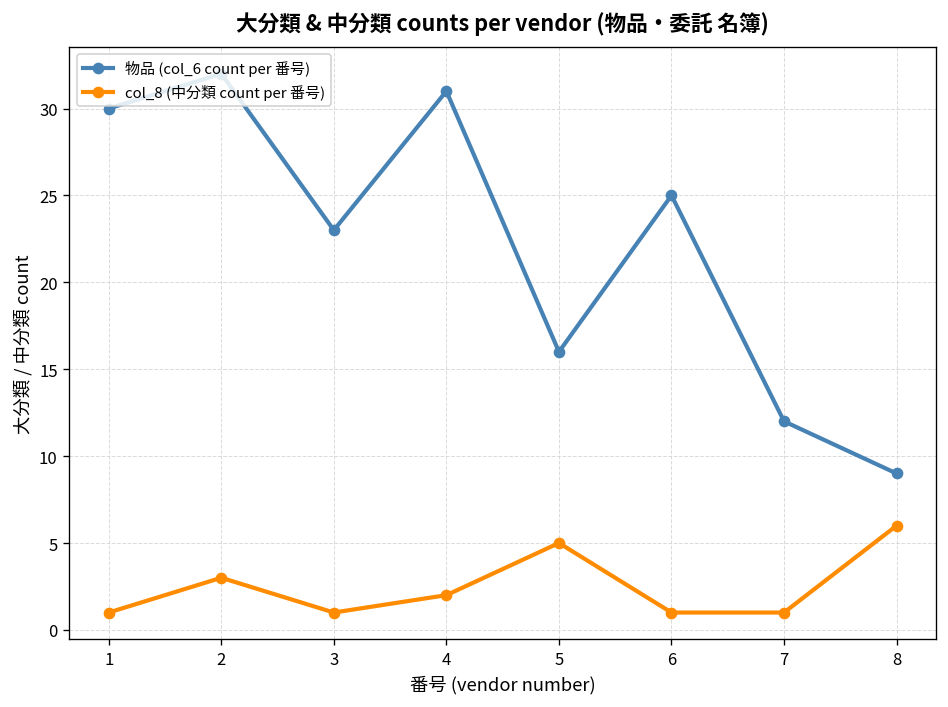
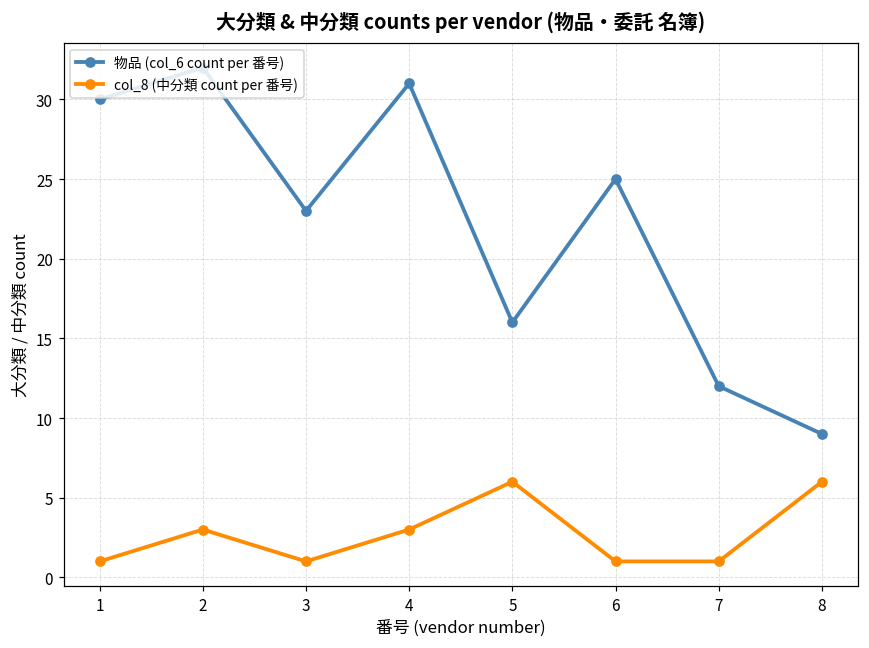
  {
    "物品 (col_6 count per 番号)": {
      "1": 30,
      "3": 23,
      "4": 31,
      "5": 16,
      "6": 25,
      "7": 12,
      "8": 9
    },
    "col_8 (中分類 count per 番号)": {
      "1": 1,
      "2": 3,
      "3": 1,
-     "4": 2,
-     "5": 5,
+     "4": 3,
+     "5": 6,
      "6": 1,
      "7": 1,
      "8": 6
    }
  }
